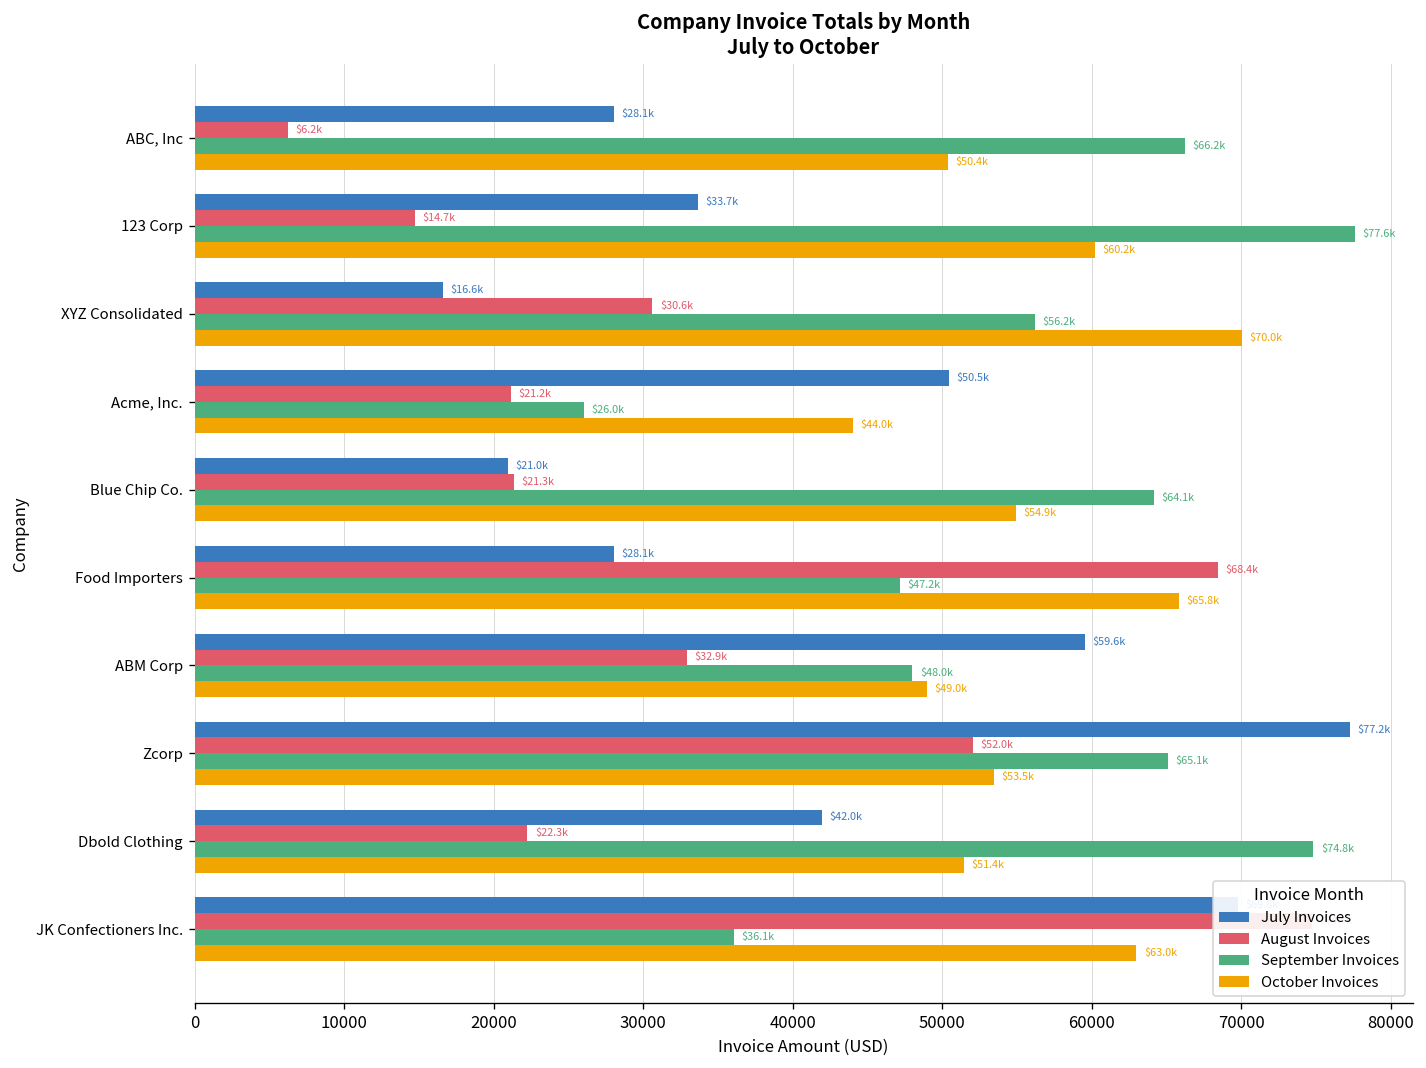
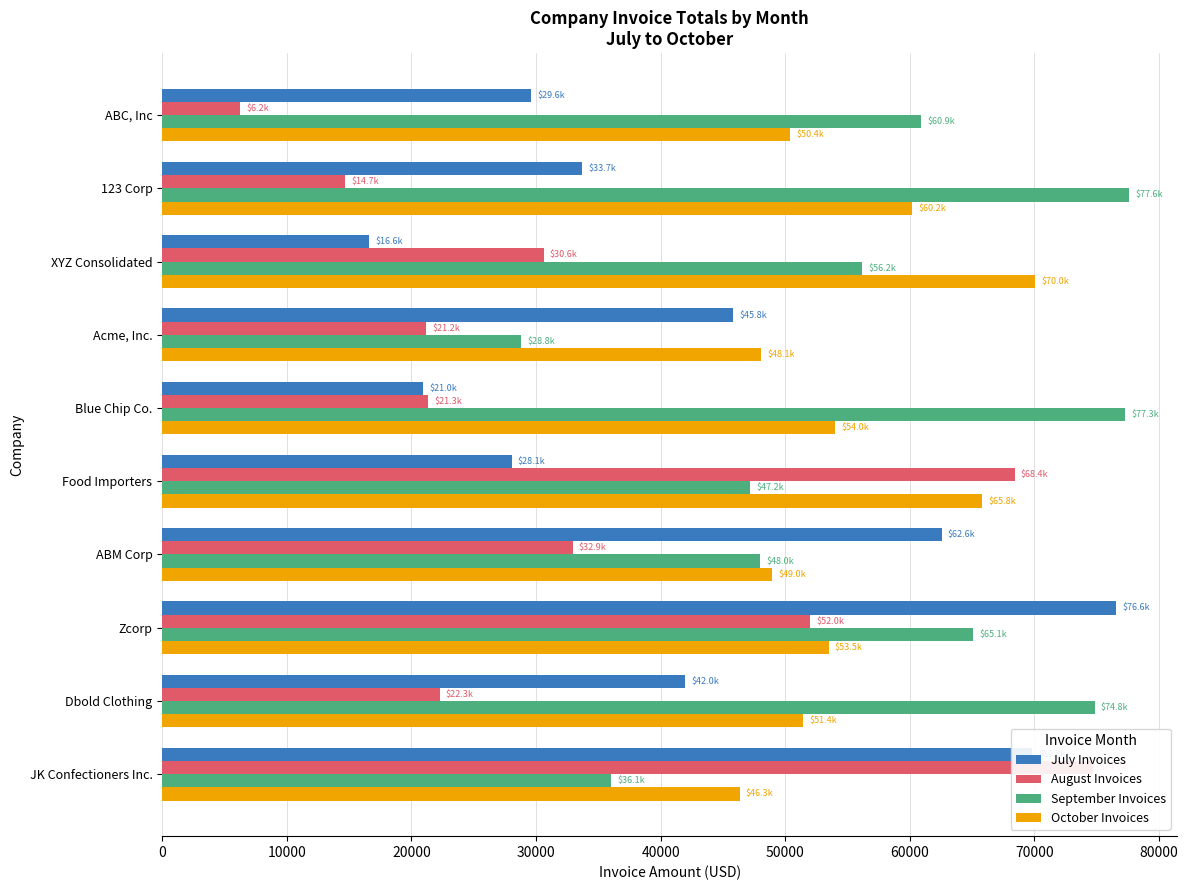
  {
    "July Invoices": {
-     "ABC, Inc": "$28.1k",
+     "ABC, Inc": "$29.6k",
      "123 Corp": "$33.7k",
      "XYZ Consolidated": "$16.6k",
-     "Acme, Inc.": "$50.5k",
+     "Acme, Inc.": "$45.8k",
      "Blue Chip Co.": "$21.0k",
      "Food Importers": "$28.1k",
-     "ABM Corp": "$59.6k",
-     "Zcorp": "$77.2k",
+     "ABM Corp": "$62.6k",
+     "Zcorp": "$76.6k",
      "Dbold Clothing": "$42.0k"
    },
    "August Invoices": {
      "ABC, Inc": "$6.2k",
      "123 Corp": "$14.7k",
      "XYZ Consolidated": "$30.6k",
      "Acme, Inc.": "$21.2k",
      "Blue Chip Co.": "$21.3k",
      "Food Importers": "$68.4k",
      "ABM Corp": "$32.9k",
      "Zcorp": "$52.0k",
      "Dbold Clothing": "$22.3k"
    },
    "September Invoices": {
-     "ABC, Inc": "$66.2k",
+     "ABC, Inc": "$60.9k",
      "123 Corp": "$77.6k",
      "XYZ Consolidated": "$56.2k",
-     "Acme, Inc.": "$26.0k",
-     "Blue Chip Co.": "$64.1k",
+     "Acme, Inc.": "$28.8k",
+     "Blue Chip Co.": "$77.3k",
      "Food Importers": "$47.2k",
      "ABM Corp": "$48.0k",
      "Zcorp": "$65.1k",
      "Dbold Clothing": "$74.8k",
      "JK Confectioners Inc.": "$36.1k"
    },
    "October Invoices": {
      "ABC, Inc": "$50.4k",
      "123 Corp": "$60.2k",
      "XYZ Consolidated": "$70.0k",
-     "Acme, Inc.": "$44.0k",
-     "Blue Chip Co.": "$54.9k",
+     "Acme, Inc.": "$48.1k",
+     "Blue Chip Co.": "$54.0k",
      "Food Importers": "$65.8k",
      "ABM Corp": "$49.0k",
      "Zcorp": "$53.5k",
      "Dbold Clothing": "$51.4k",
-     "JK Confectioners Inc.": "$63.0k"
+     "JK Confectioners Inc.": "$46.3k"
    }
  }
